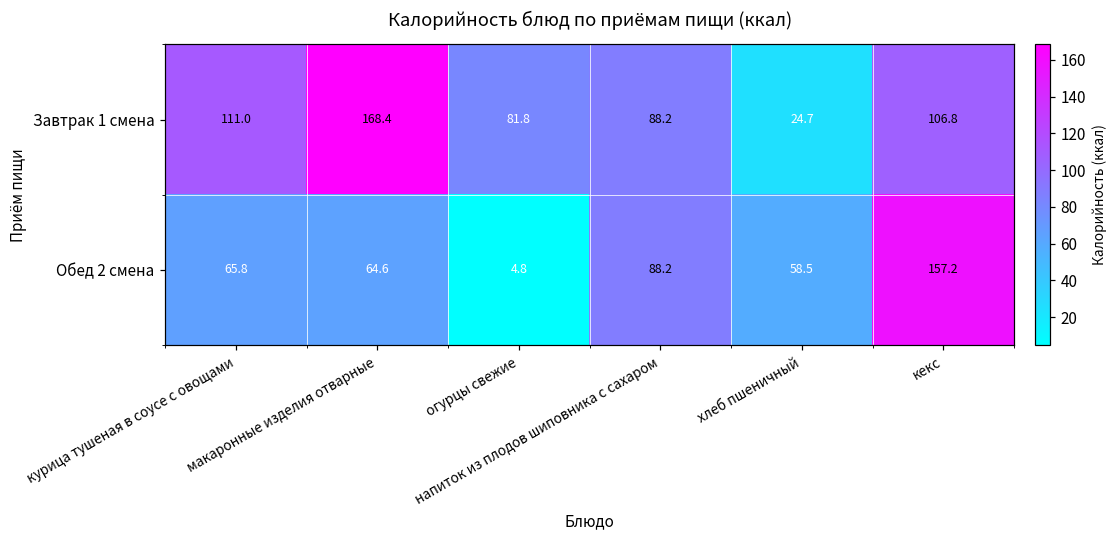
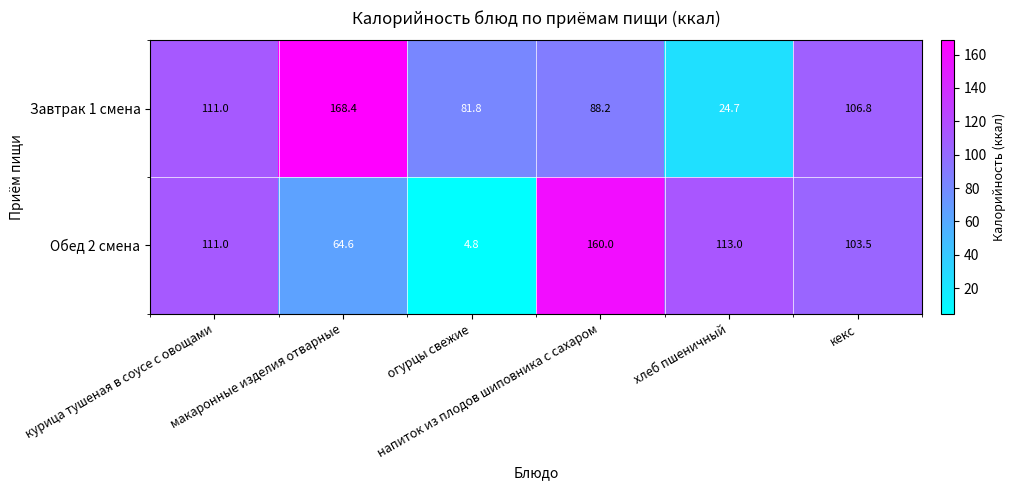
  {
    "Завтрак 1 смена": {
      "курица тушеная в соусе с овощами": 111.0,
      "макаронные изделия отварные": 168.4,
      "огурцы свежие": 81.8,
      "напиток из плодов шиповника с сахаром": 88.2,
      "хлеб пшеничный": 24.7,
      "кекс": 106.8
    },
    "Обед 2 смена": {
-     "курица тушеная в соусе с овощами": 65.8,
+     "курица тушеная в соусе с овощами": 111.0,
      "макаронные изделия отварные": 64.6,
      "огурцы свежие": 4.8,
-     "напиток из плодов шиповника с сахаром": 88.2,
-     "хлеб пшеничный": 58.5,
-     "кекс": 157.2
+     "напиток из плодов шиповника с сахаром": 160.0,
+     "хлеб пшеничный": 113.0,
+     "кекс": 103.5
    }
  }
